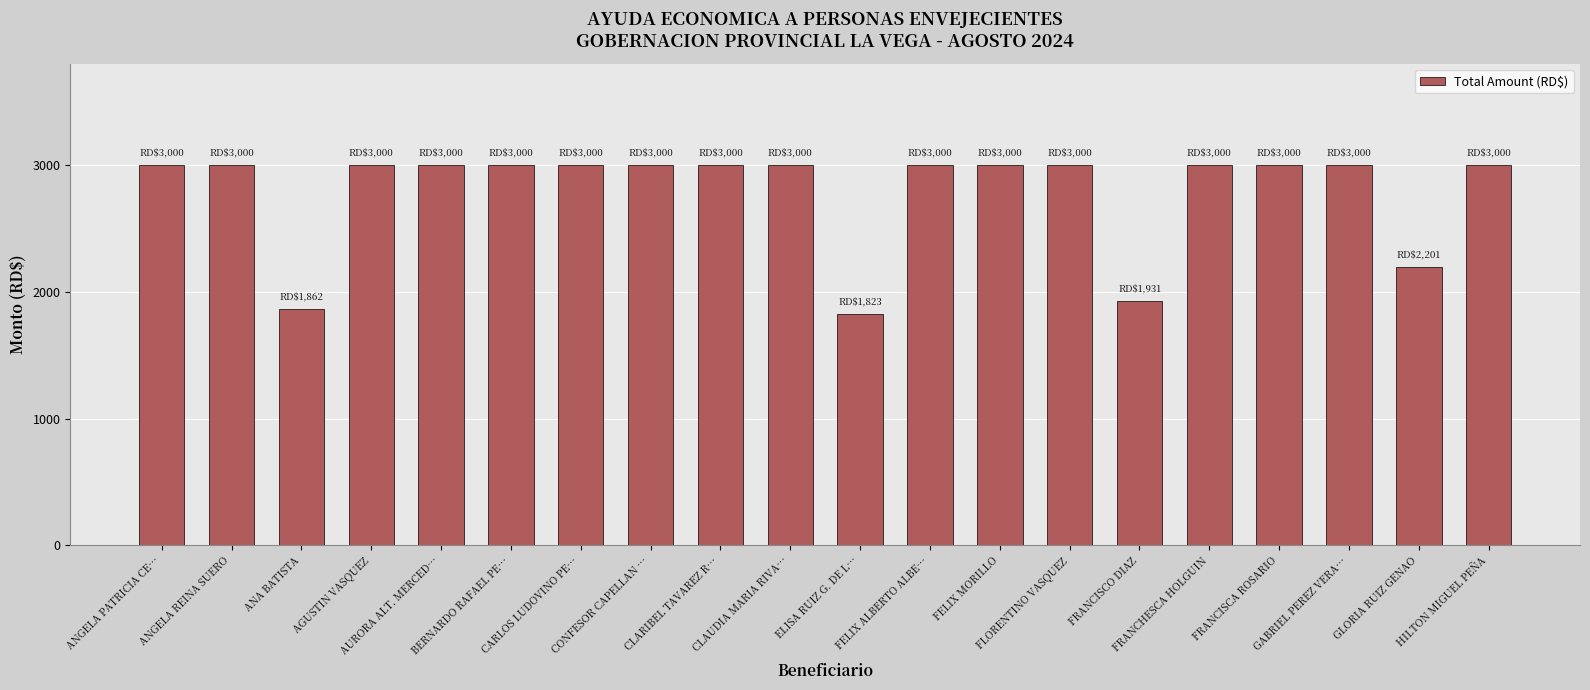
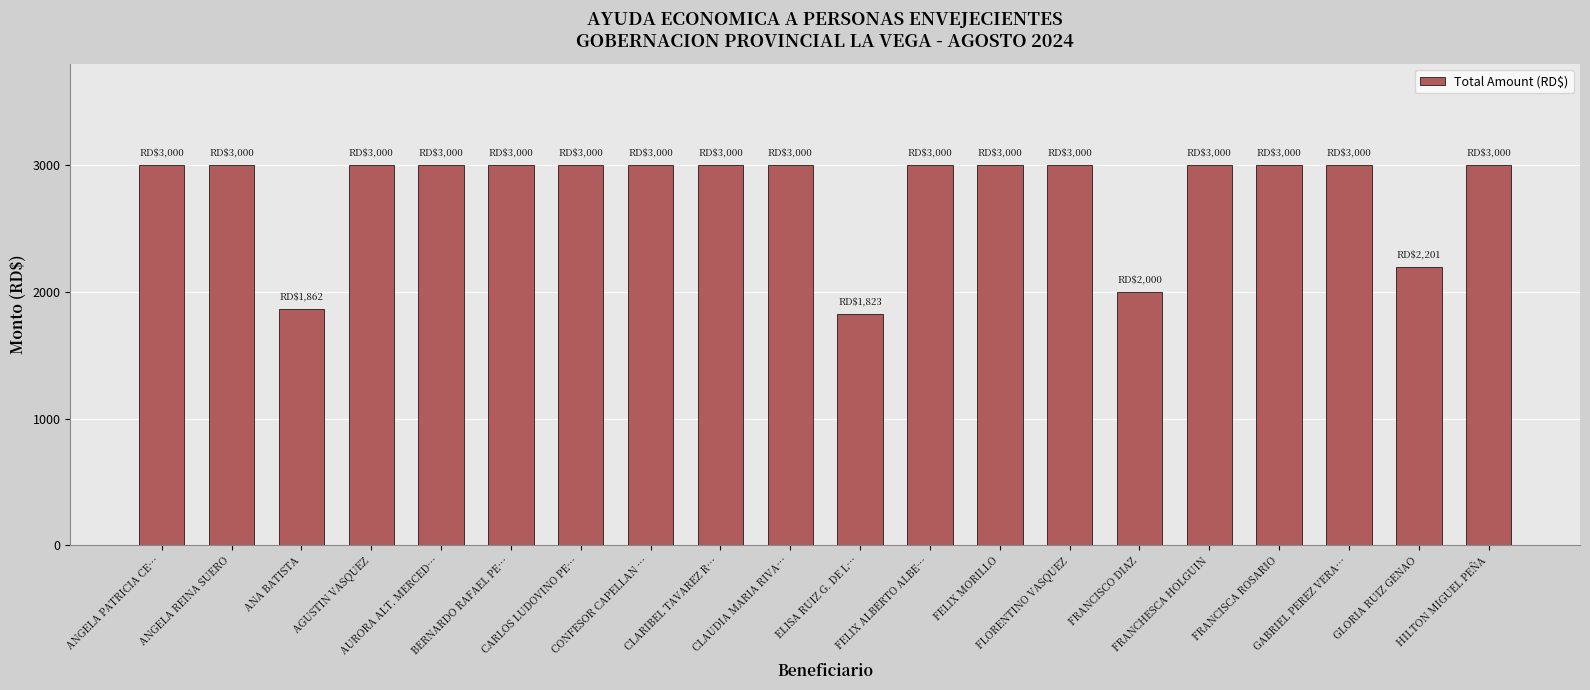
  {
    "ANGELA PATRICIA CE…": "$3,000",
    "ANGELA REINA SUERO": "$3,000",
    "ANA BATISTA": "$1,862",
    "AGUSTIN VASQUEZ": "$3,000",
    "AURORA ALT. MERCED…": "$3,000",
    "BERNARDO RAFAEL PE…": "$3,000",
    "CARLOS LUDOVINO PE…": "$3,000",
    "CONFESOR CAPELLAN …": "$3,000",
    "CLARIBEL TAVAREZ R…": "$3,000",
    "CLAUDIA MARIA RIVA…": "$3,000",
    "ELISA RUIZ G. DE L…": "$1,823",
    "FELIX ALBERTO ALBE…": "$3,000",
    "FELIX MORILLO": "$3,000",
    "FLORENTINO VASQUEZ": "$3,000",
-   "FRANCISCO DIAZ": "$1,931",
+   "FRANCISCO DIAZ": "$2,000",
    "FRANCHESCA HOLGUIN": "$3,000",
    "FRANCISCA ROSARIO": "$3,000",
    "GABRIEL PEREZ VERA…": "$3,000",
    "GLORIA RUIZ GENAO": "$2,201",
    "HILTON MIGUEL PEÑA": "$3,000"
  }
